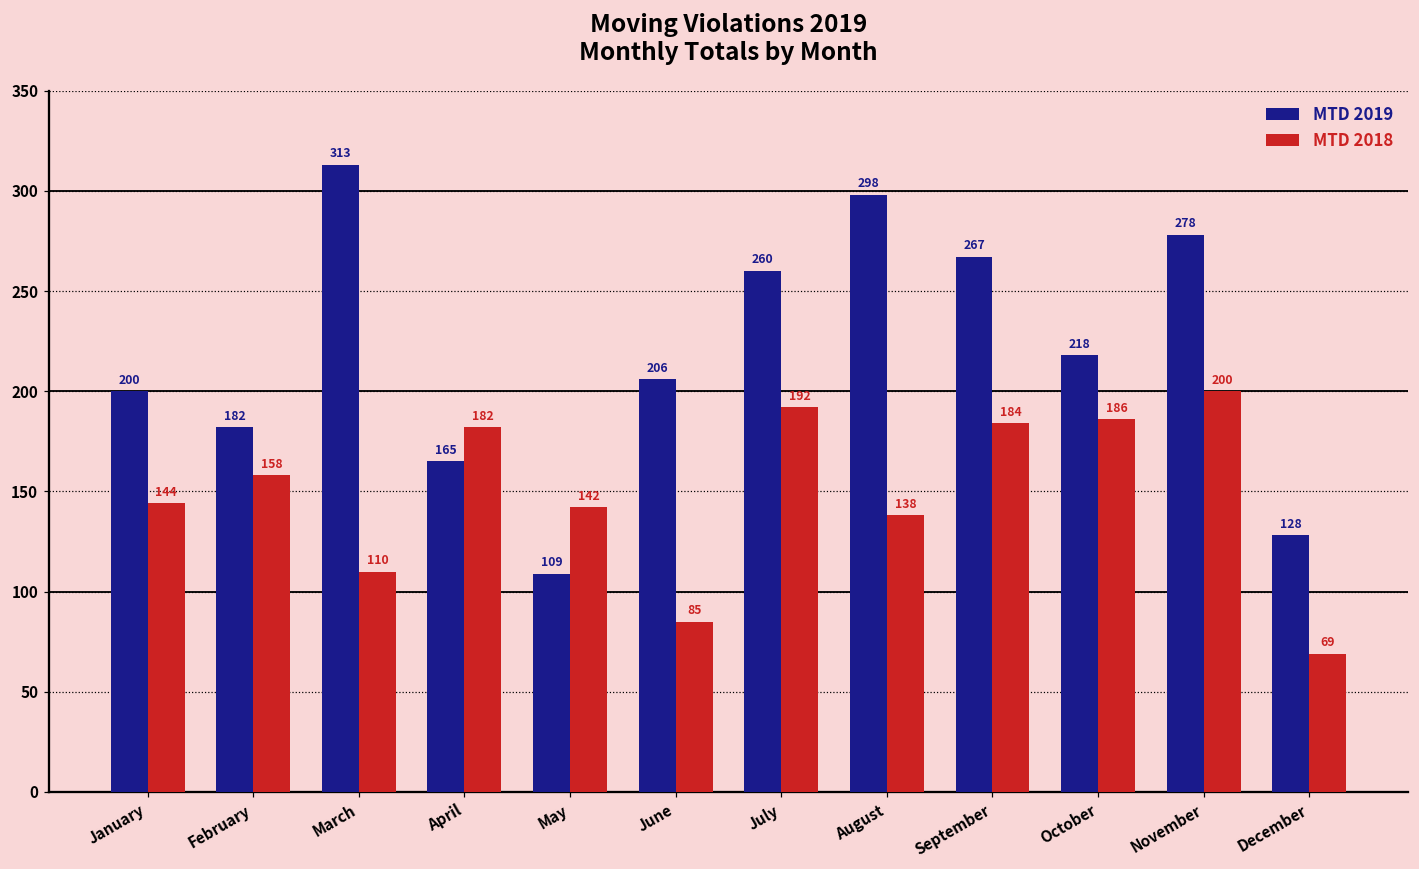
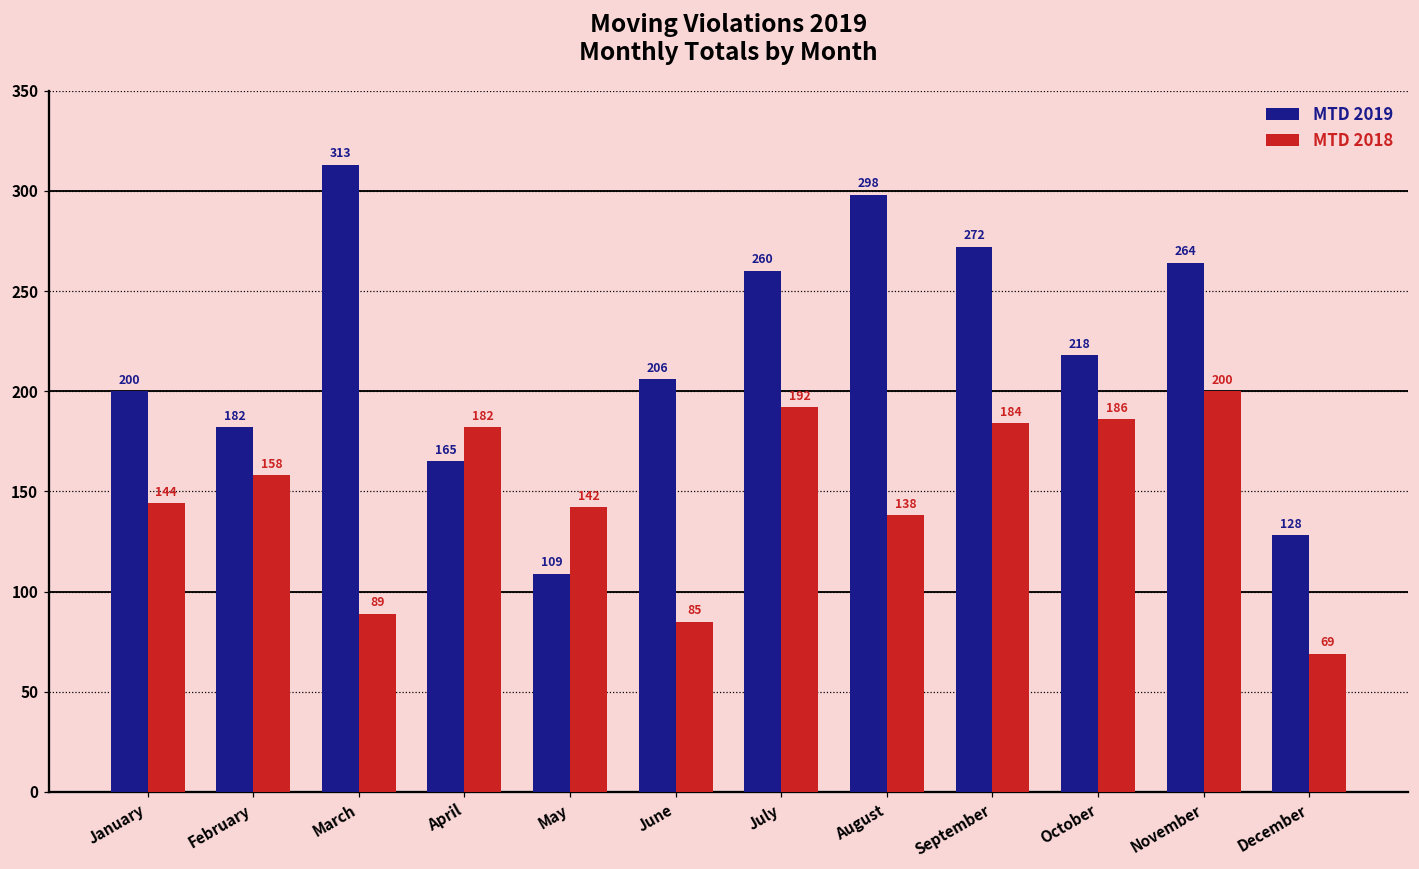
  {
    "MTD 2019": {
      "January": 200,
      "February": 182,
      "March": 313,
      "April": 165,
      "May": 109,
      "June": 206,
      "July": 260,
      "August": 298,
-     "September": 267,
+     "September": 272,
      "October": 218,
-     "November": 278,
+     "November": 264,
      "December": 128
    },
    "MTD 2018": {
      "January": 144,
      "February": 158,
-     "March": 110,
+     "March": 89,
      "April": 182,
      "May": 142,
      "June": 85,
      "July": 192,
      "August": 138,
      "September": 184,
      "October": 186,
      "November": 200,
      "December": 69
    }
  }
